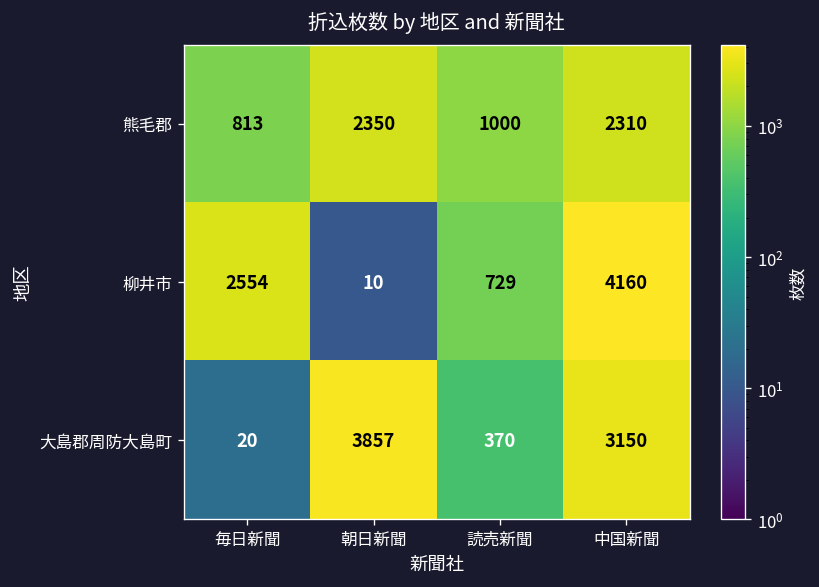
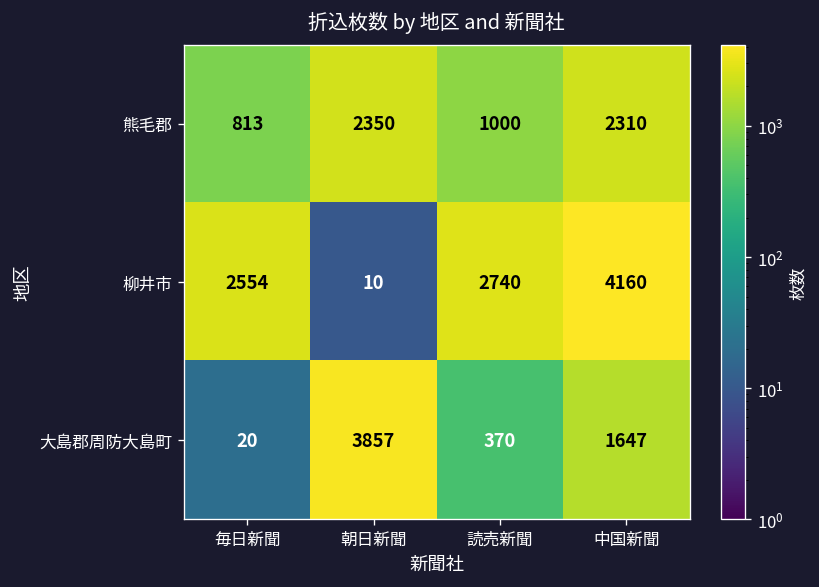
  {
    "熊毛郡": {
      "毎日新聞": 813,
      "朝日新聞": 2350,
      "読売新聞": 1000,
      "中国新聞": 2310
    },
    "柳井市": {
      "毎日新聞": 2554,
      "朝日新聞": 10,
-     "読売新聞": 729,
+     "読売新聞": 2740,
      "中国新聞": 4160
    },
    "大島郡周防大島町": {
      "毎日新聞": 20,
      "朝日新聞": 3857,
      "読売新聞": 370,
-     "中国新聞": 3150
+     "中国新聞": 1647
    }
  }
